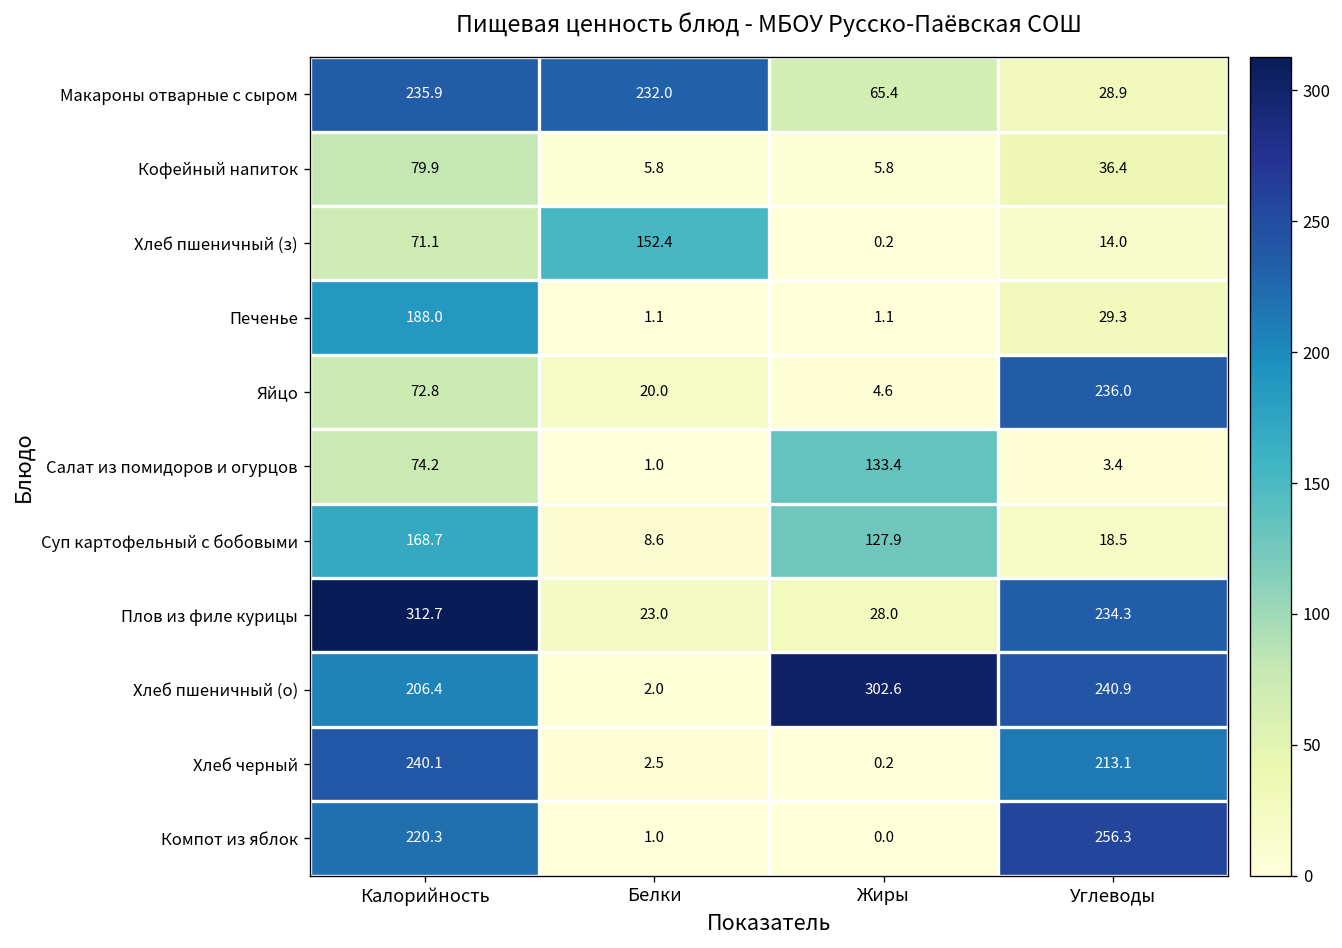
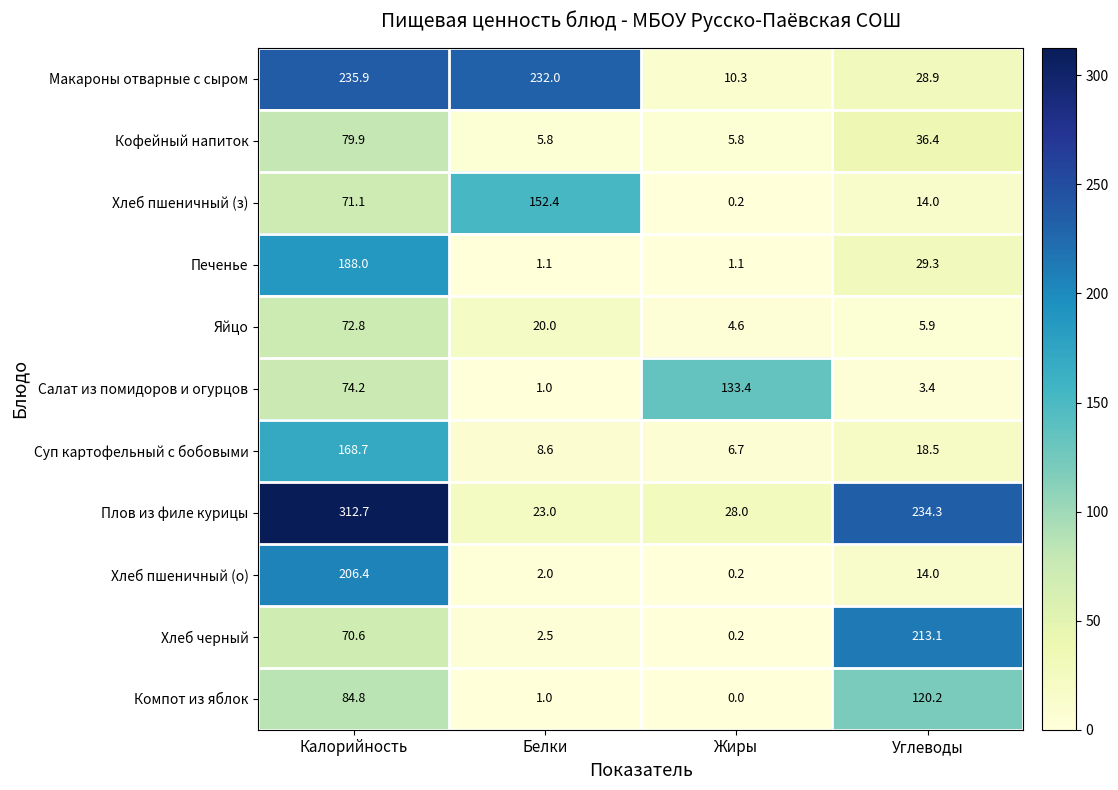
  {
    "Макароны отварные с сыром": {
      "Калорийность": 235.9,
      "Белки": 232.0,
-     "Жиры": 65.4,
+     "Жиры": 10.3,
      "Углеводы": 28.9
    },
    "Кофейный напиток": {
      "Калорийность": 79.9,
      "Белки": 5.8,
      "Жиры": 5.8,
      "Углеводы": 36.4
    },
    "Хлеб пшеничный (з)": {
      "Калорийность": 71.1,
      "Белки": 152.4,
      "Жиры": 0.2,
      "Углеводы": 14.0
    },
    "Печенье": {
      "Калорийность": 188.0,
      "Белки": 1.1,
      "Жиры": 1.1,
      "Углеводы": 29.3
    },
    "Яйцо": {
      "Калорийность": 72.8,
      "Белки": 20.0,
      "Жиры": 4.6,
-     "Углеводы": 236.0
+     "Углеводы": 5.9
    },
    "Салат из помидоров и огурцов": {
      "Калорийность": 74.2,
      "Белки": 1.0,
      "Жиры": 133.4,
      "Углеводы": 3.4
    },
    "Суп картофельный с бобовыми": {
      "Калорийность": 168.7,
      "Белки": 8.6,
-     "Жиры": 127.9,
+     "Жиры": 6.7,
      "Углеводы": 18.5
    },
    "Плов из филе курицы": {
      "Калорийность": 312.7,
      "Белки": 23.0,
      "Жиры": 28.0,
      "Углеводы": 234.3
    },
    "Хлеб пшеничный (о)": {
      "Калорийность": 206.4,
      "Белки": 2.0,
-     "Жиры": 302.6,
-     "Углеводы": 240.9
+     "Жиры": 0.2,
+     "Углеводы": 14.0
    },
    "Хлеб черный": {
-     "Калорийность": 240.1,
+     "Калорийность": 70.6,
      "Белки": 2.5,
      "Жиры": 0.2,
      "Углеводы": 213.1
    },
    "Компот из яблок": {
-     "Калорийность": 220.3,
+     "Калорийность": 84.8,
      "Белки": 1.0,
      "Жиры": 0.0,
-     "Углеводы": 256.3
+     "Углеводы": 120.2
    }
  }
